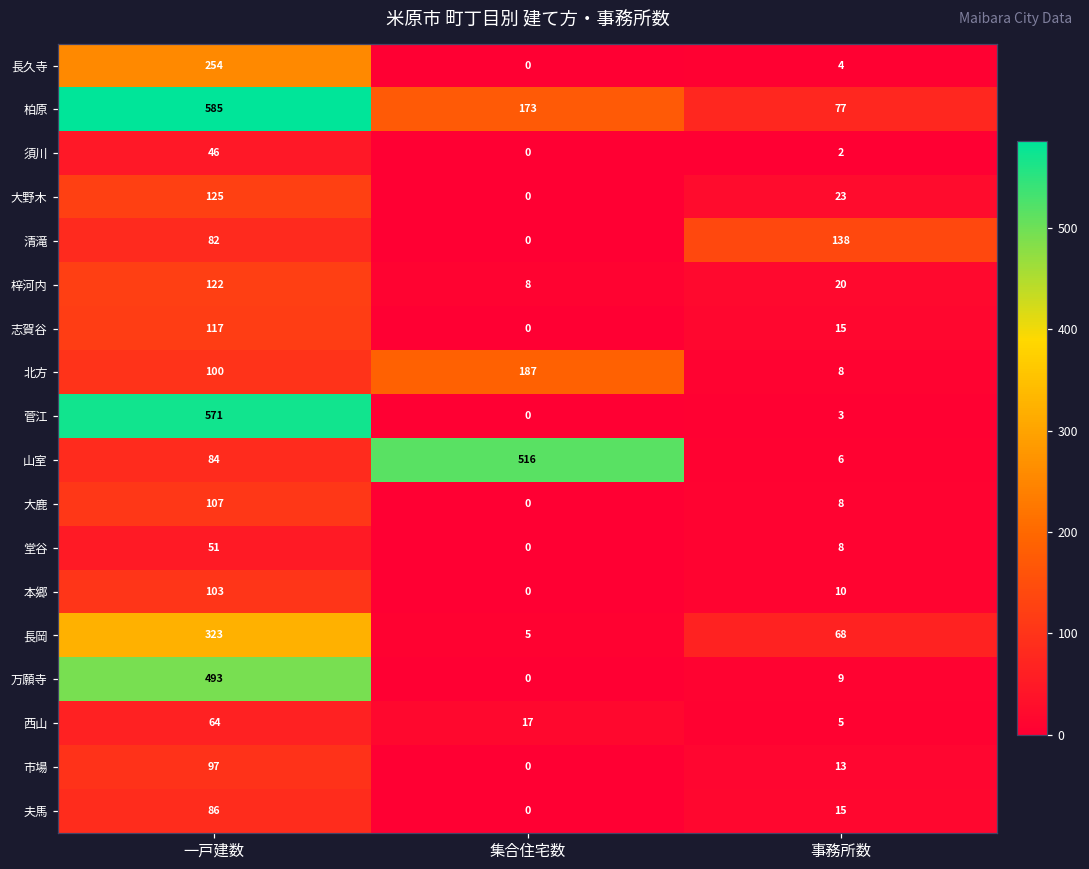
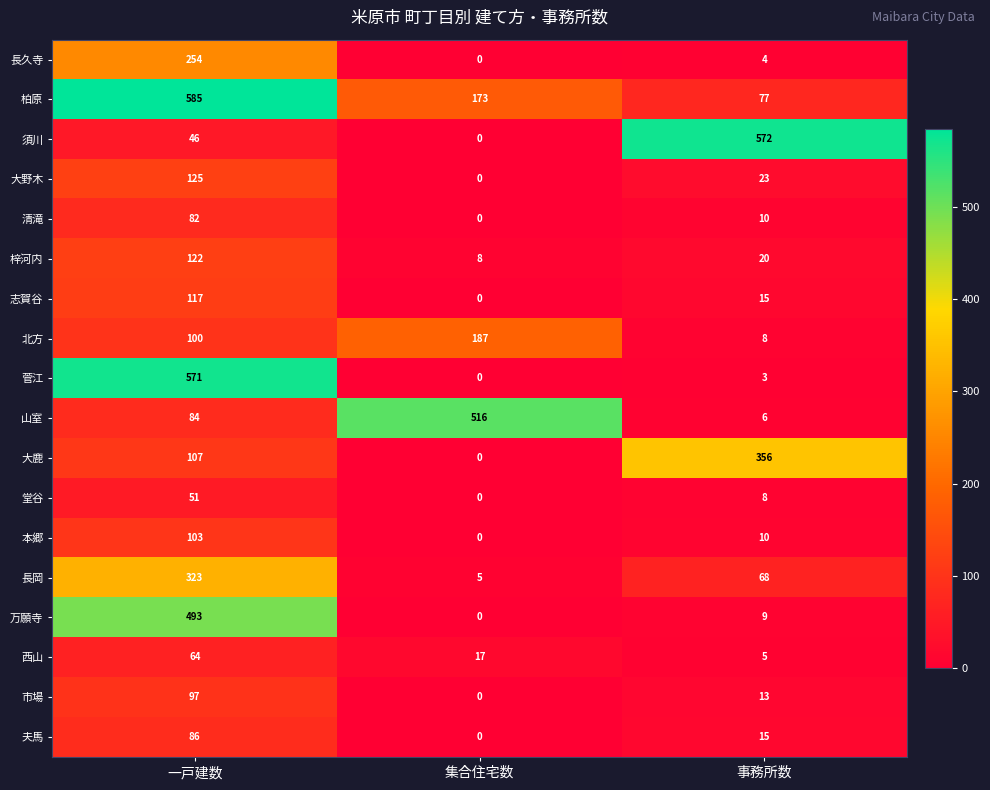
  {
    "長久寺": {
      "一戸建数": 254,
      "集合住宅数": 0,
      "事務所数": 4
    },
    "柏原": {
      "一戸建数": 585,
      "集合住宅数": 173,
      "事務所数": 77
    },
    "須川": {
      "一戸建数": 46,
      "集合住宅数": 0,
-     "事務所数": 2
+     "事務所数": 572
    },
    "大野木": {
      "一戸建数": 125,
      "集合住宅数": 0,
      "事務所数": 23
    },
    "清滝": {
      "一戸建数": 82,
      "集合住宅数": 0,
-     "事務所数": 138
+     "事務所数": 10
    },
    "梓河内": {
      "一戸建数": 122,
      "集合住宅数": 8,
      "事務所数": 20
    },
    "志賀谷": {
      "一戸建数": 117,
      "集合住宅数": 0,
      "事務所数": 15
    },
    "北方": {
      "一戸建数": 100,
      "集合住宅数": 187,
      "事務所数": 8
    },
    "菅江": {
      "一戸建数": 571,
      "集合住宅数": 0,
      "事務所数": 3
    },
    "山室": {
      "一戸建数": 84,
      "集合住宅数": 516,
      "事務所数": 6
    },
    "大鹿": {
      "一戸建数": 107,
      "集合住宅数": 0,
-     "事務所数": 8
+     "事務所数": 356
    },
    "堂谷": {
      "一戸建数": 51,
      "集合住宅数": 0,
      "事務所数": 8
    },
    "本郷": {
      "一戸建数": 103,
      "集合住宅数": 0,
      "事務所数": 10
    },
    "長岡": {
      "一戸建数": 323,
      "集合住宅数": 5,
      "事務所数": 68
    },
    "万願寺": {
      "一戸建数": 493,
      "集合住宅数": 0,
      "事務所数": 9
    },
    "西山": {
      "一戸建数": 64,
      "集合住宅数": 17,
      "事務所数": 5
    },
    "市場": {
      "一戸建数": 97,
      "集合住宅数": 0,
      "事務所数": 13
    },
    "夫馬": {
      "一戸建数": 86,
      "集合住宅数": 0,
      "事務所数": 15
    }
  }
